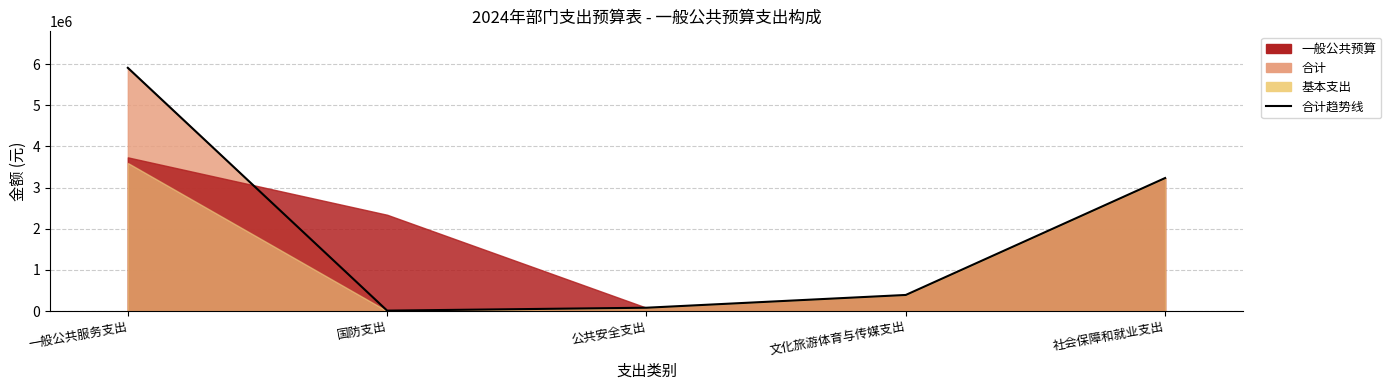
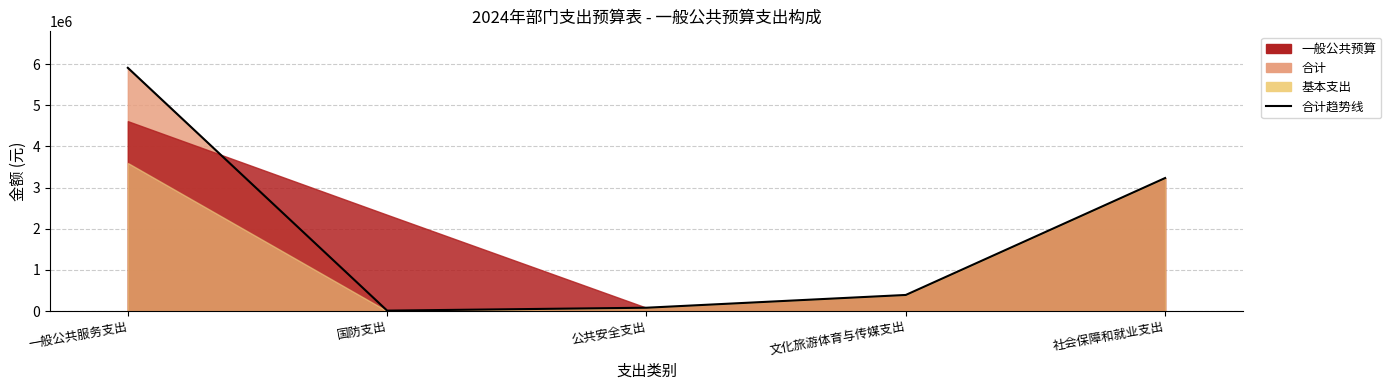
  {
    "一般公共预算": {
-     "一般公共服务支出": 3700000,
+     "一般公共服务支出": 4600000,
      "国防支出": 2300000
    }
  }
